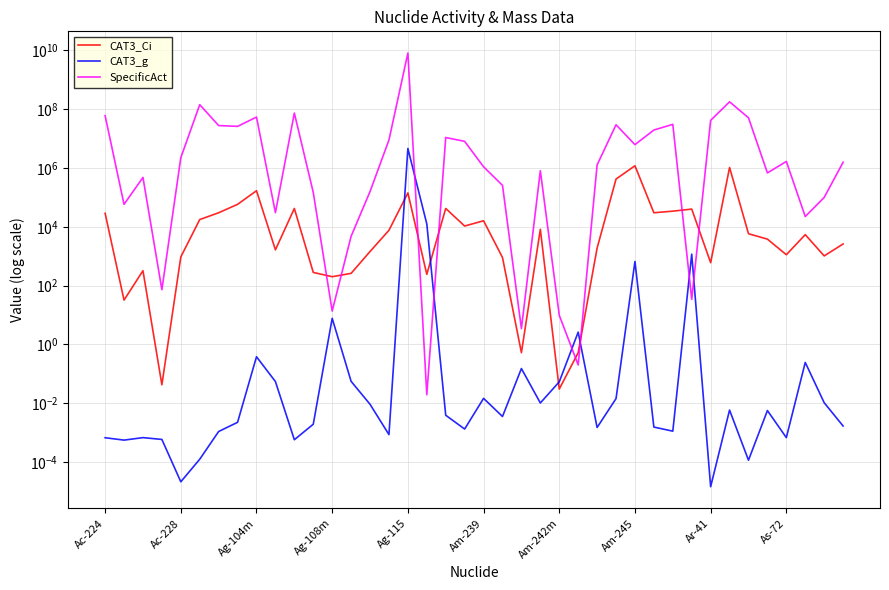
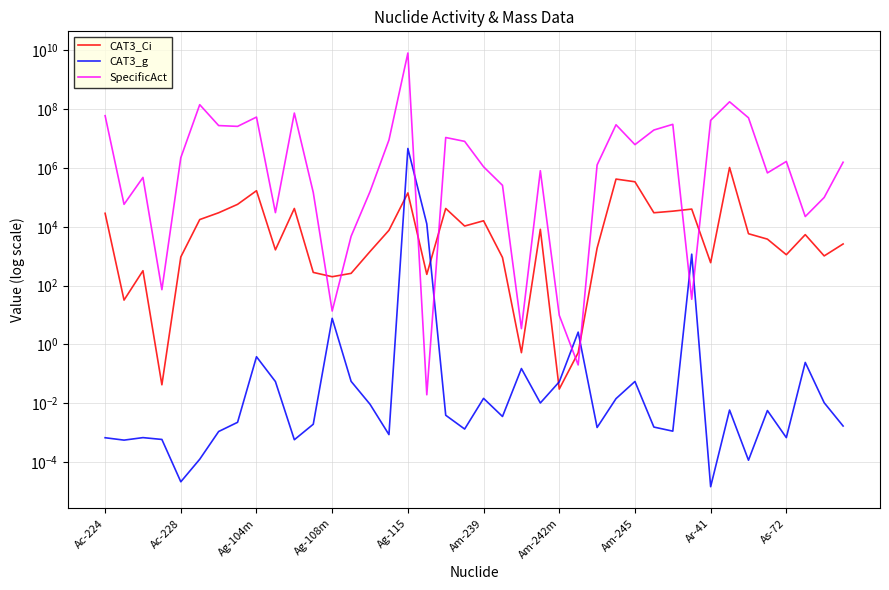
  {
    "CAT3_Ci": {
      "Ac-224": 30000,
      "Ac-228": 900,
      "Ag-104m": 200000,
      "Ag-108m": 200,
      "Ag-115": 100000,
      "Am-239": 20000,
      "Am-242m": 0.03,
-     "Am-245": 1200000,
+     "Am-245": 300000,
      "Ar-41": 600,
      "As-72": 1100
    },
    "CAT3_g": {
      "Ac-224": 0.0007,
      "Ac-228": 0.00002,
      "Ag-104m": 0.4,
      "Ag-108m": 8,
      "Ag-115": 5000000,
      "Am-239": 0.01,
      "Am-242m": 0.05,
-     "Am-245": 700,
+     "Am-245": 0.05,
      "Ar-41": 0.00001,
      "As-72": 0.0007
    },
    "SpecificAct": {
      "Ac-224": 60000000,
      "Ac-228": 2000000,
      "Ag-104m": 50000000,
      "Ag-108m": 10,
      "Ag-115": 8000000000,
      "Am-239": 1100000,
      "Am-242m": 10,
      "Am-245": 6000000,
      "Ar-41": 40000000,
      "As-72": 2000000
    }
  }
